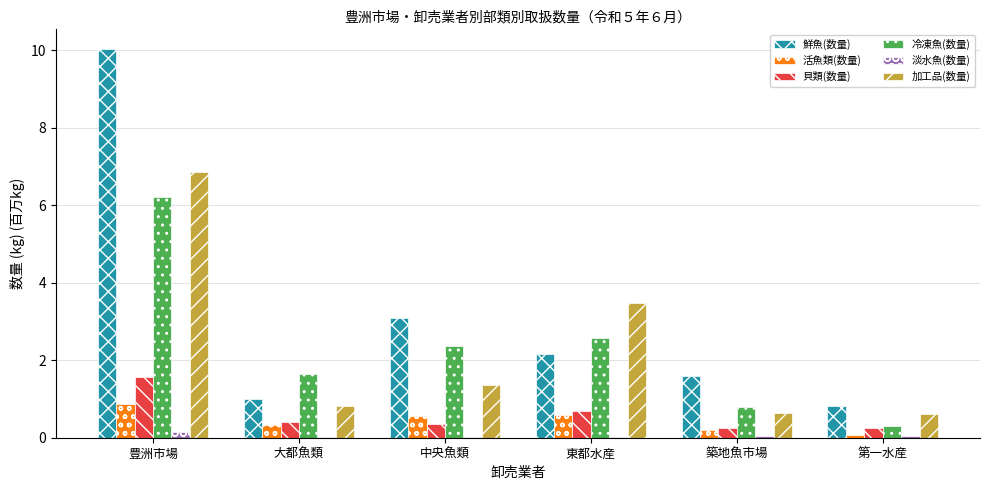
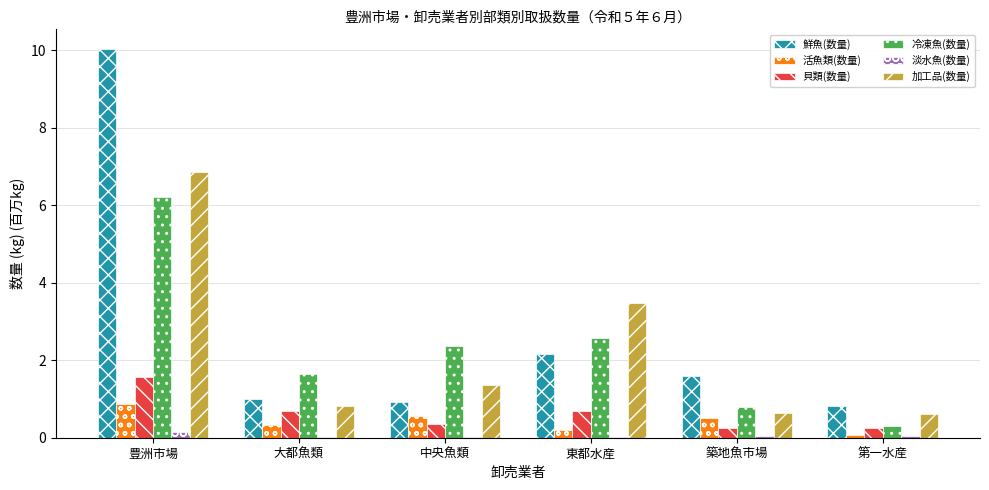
  {
    "鮮魚(数量)": {
      "豊洲市場": 10.0,
      "大都魚類": 1.0,
-     "中央魚類": 3.1,
+     "中央魚類": 0.9,
      "東都水産": 2.2,
      "築地魚市場": 1.6,
      "第一水産": 0.8
    },
    "活魚類(数量)": {
      "豊洲市場": 0.9,
      "大都魚類": 0.3,
      "中央魚類": 0.6,
-     "東都水産": 0.6,
-     "築地魚市場": 0.2
+     "東都水産": 0.2,
+     "築地魚市場": 0.5
    },
    "貝類(数量)": {
      "豊洲市場": 1.6,
-     "大都魚類": 0.4,
+     "大都魚類": 0.7,
      "中央魚類": 0.4,
      "東都水産": 0.7,
      "築地魚市場": 0.2,
      "第一水産": 0.3
    },
    "冷凍魚(数量)": {
      "豊洲市場": 6.2,
      "大都魚類": 1.6,
      "中央魚類": 2.4,
      "東都水産": 2.6,
      "築地魚市場": 0.8,
      "第一水産": 0.3
    },
    "淡水魚(数量)": {
      "豊洲市場": 0.1
    },
    "加工品(数量)": {
      "豊洲市場": 6.9,
      "大都魚類": 0.8,
      "中央魚類": 1.4,
      "東都水産": 3.5,
      "築地魚市場": 0.6,
      "第一水産": 0.6
    }
  }
